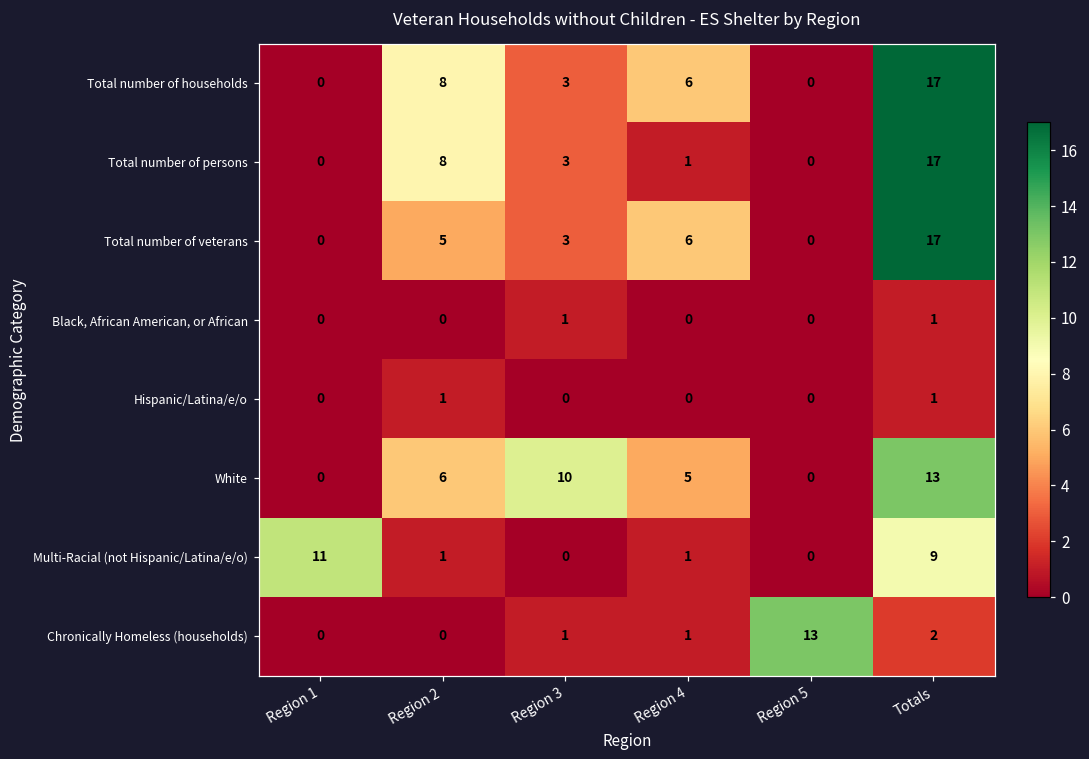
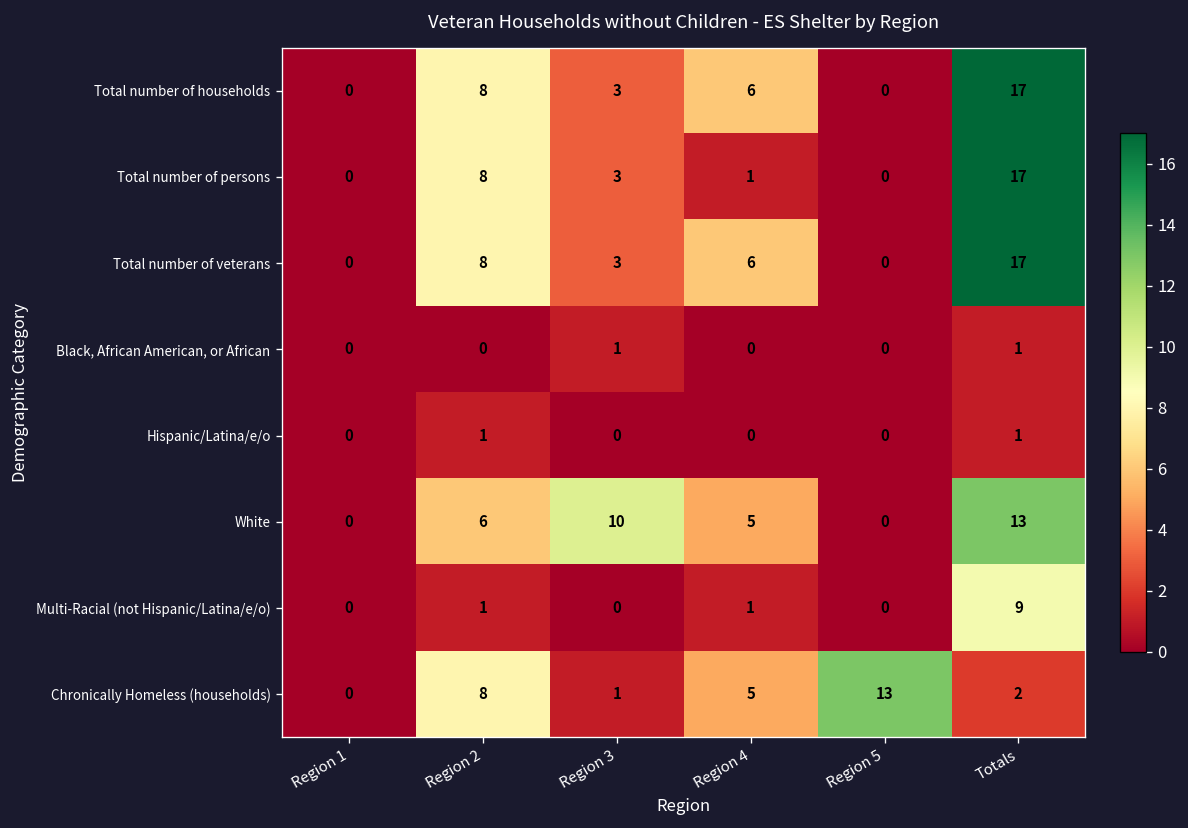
  {
    "Total number of households": {
      "Region 1": 0,
      "Region 2": 8,
      "Region 3": 3,
      "Region 4": 6,
      "Region 5": 0,
      "Totals": 17
    },
    "Total number of persons": {
      "Region 1": 0,
      "Region 2": 8,
      "Region 3": 3,
      "Region 4": 1,
      "Region 5": 0,
      "Totals": 17
    },
    "Total number of veterans": {
      "Region 1": 0,
-     "Region 2": 5,
+     "Region 2": 8,
      "Region 3": 3,
      "Region 4": 6,
      "Region 5": 0,
      "Totals": 17
    },
    "Black, African American, or African": {
      "Region 1": 0,
      "Region 2": 0,
      "Region 3": 1,
      "Region 4": 0,
      "Region 5": 0,
      "Totals": 1
    },
    "Hispanic/Latina/e/o": {
      "Region 1": 0,
      "Region 2": 1,
      "Region 3": 0,
      "Region 4": 0,
      "Region 5": 0,
      "Totals": 1
    },
    "White": {
      "Region 1": 0,
      "Region 2": 6,
      "Region 3": 10,
      "Region 4": 5,
      "Region 5": 0,
      "Totals": 13
    },
    "Multi-Racial (not Hispanic/Latina/e/o)": {
-     "Region 1": 11,
+     "Region 1": 0,
      "Region 2": 1,
      "Region 3": 0,
      "Region 4": 1,
      "Region 5": 0,
      "Totals": 9
    },
    "Chronically Homeless (households)": {
      "Region 1": 0,
-     "Region 2": 0,
+     "Region 2": 8,
      "Region 3": 1,
-     "Region 4": 1,
+     "Region 4": 5,
      "Region 5": 13,
      "Totals": 2
    }
  }
